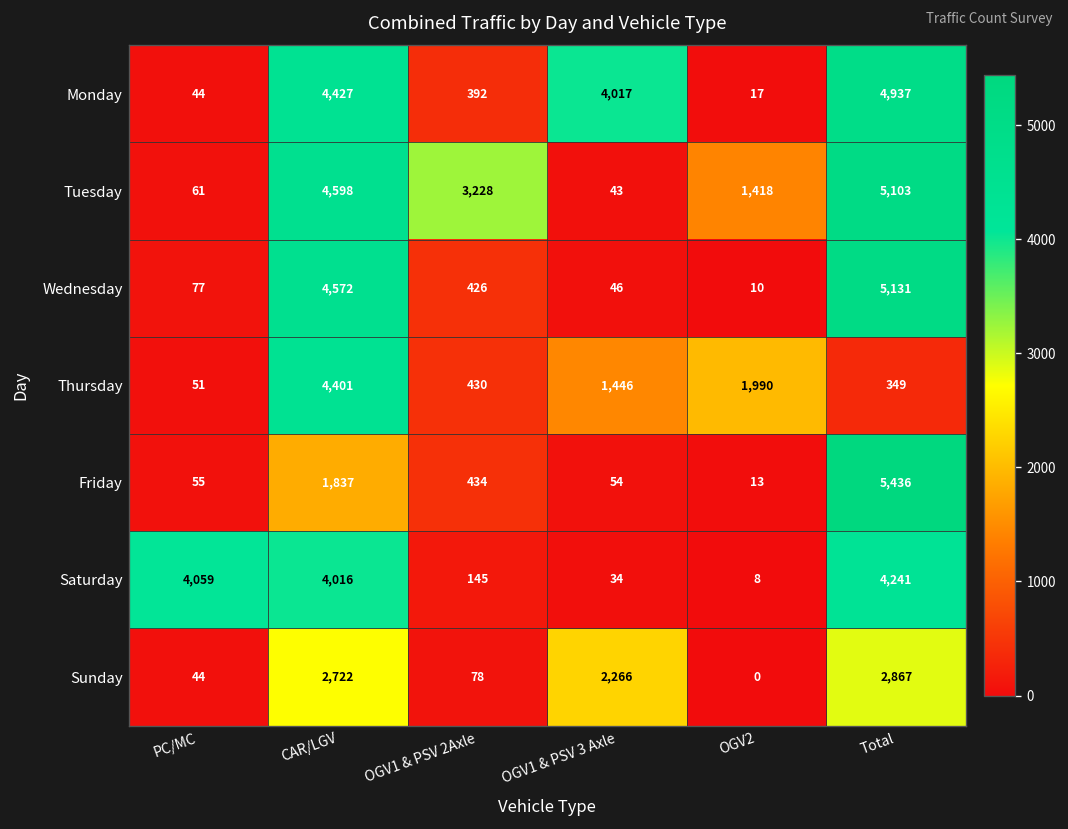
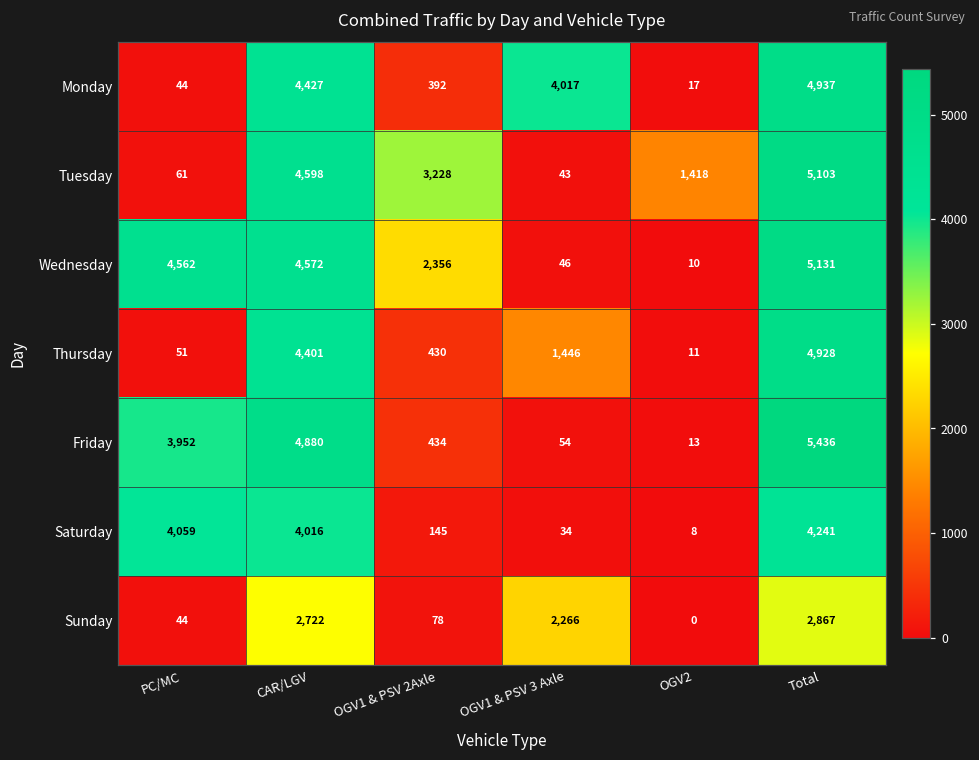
  {
    "Monday": {
      "PC/MC": "44",
      "CAR/LGV": "4,427",
      "OGV1 & PSV 2Axle": "392",
      "OGV1 & PSV 3 Axle": "4,017",
      "OGV2": "17",
      "Total": "4,937"
    },
    "Tuesday": {
      "PC/MC": "61",
      "CAR/LGV": "4,598",
      "OGV1 & PSV 2Axle": "3,228",
      "OGV1 & PSV 3 Axle": "43",
      "OGV2": "1,418",
      "Total": "5,103"
    },
    "Wednesday": {
-     "PC/MC": "77",
+     "PC/MC": "4,562",
      "CAR/LGV": "4,572",
-     "OGV1 & PSV 2Axle": "426",
+     "OGV1 & PSV 2Axle": "2,356",
      "OGV1 & PSV 3 Axle": "46",
      "OGV2": "10",
      "Total": "5,131"
    },
    "Thursday": {
      "PC/MC": "51",
      "CAR/LGV": "4,401",
      "OGV1 & PSV 2Axle": "430",
      "OGV1 & PSV 3 Axle": "1,446",
-     "OGV2": "1,990",
-     "Total": "349"
+     "OGV2": "11",
+     "Total": "4,928"
    },
    "Friday": {
-     "PC/MC": "55",
-     "CAR/LGV": "1,837",
+     "PC/MC": "3,952",
+     "CAR/LGV": "4,880",
      "OGV1 & PSV 2Axle": "434",
      "OGV1 & PSV 3 Axle": "54",
      "OGV2": "13",
      "Total": "5,436"
    },
    "Saturday": {
      "PC/MC": "4,059",
      "CAR/LGV": "4,016",
      "OGV1 & PSV 2Axle": "145",
      "OGV1 & PSV 3 Axle": "34",
      "OGV2": "8",
      "Total": "4,241"
    },
    "Sunday": {
      "PC/MC": "44",
      "CAR/LGV": "2,722",
      "OGV1 & PSV 2Axle": "78",
      "OGV1 & PSV 3 Axle": "2,266",
      "OGV2": "0",
      "Total": "2,867"
    }
  }
